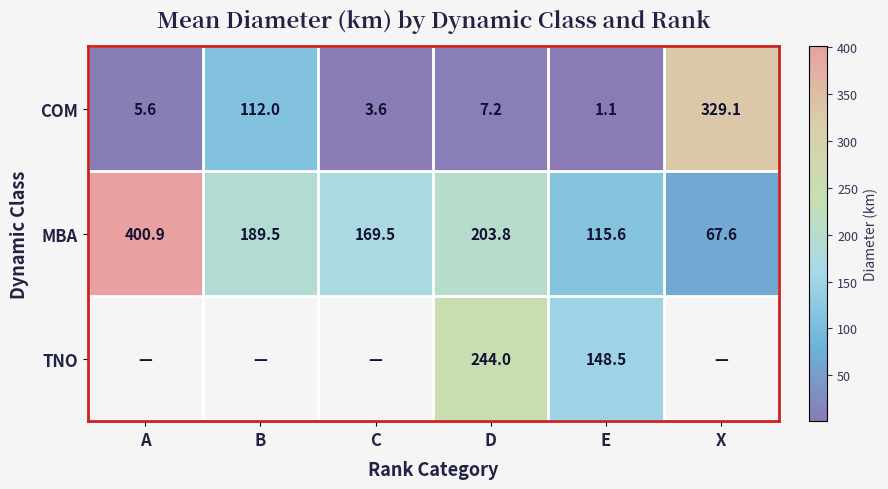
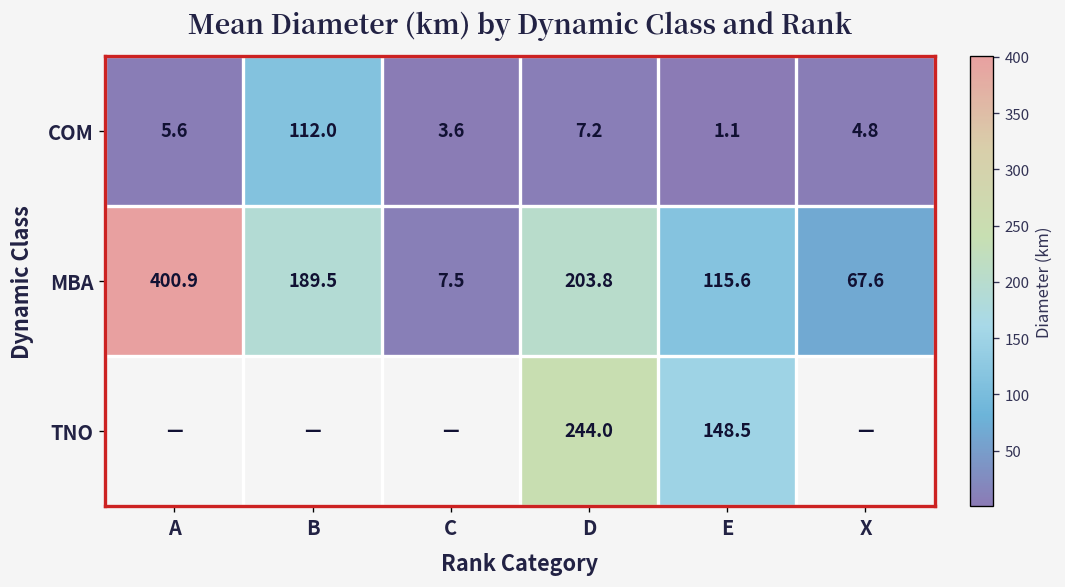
  {
    "COM": {
      "A": 5.6,
      "B": 112.0,
      "C": 3.6,
      "D": 7.2,
      "E": 1.1,
-     "X": 329.1
+     "X": 4.8
    },
    "MBA": {
      "A": 400.9,
      "B": 189.5,
-     "C": 169.5,
+     "C": 7.5,
      "D": 203.8,
      "E": 115.6,
      "X": 67.6
    },
    "TNO": {
      "D": 244.0,
      "E": 148.5
    }
  }
